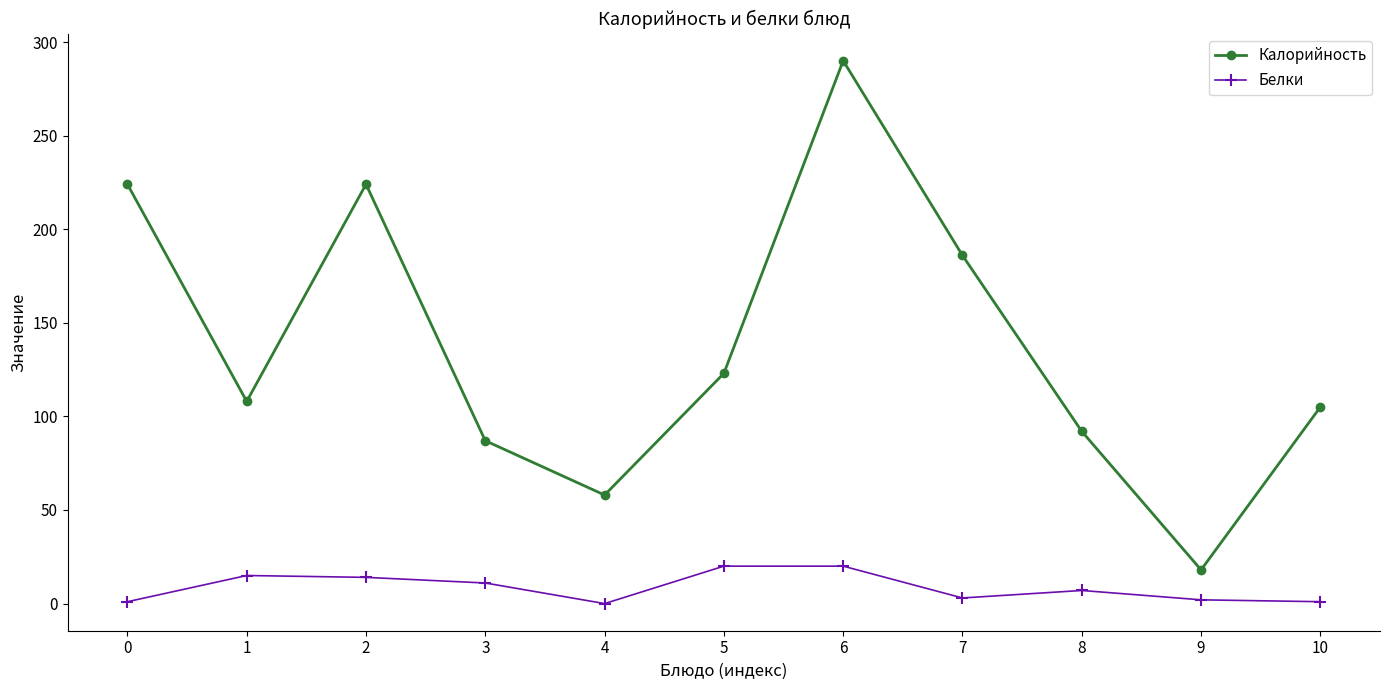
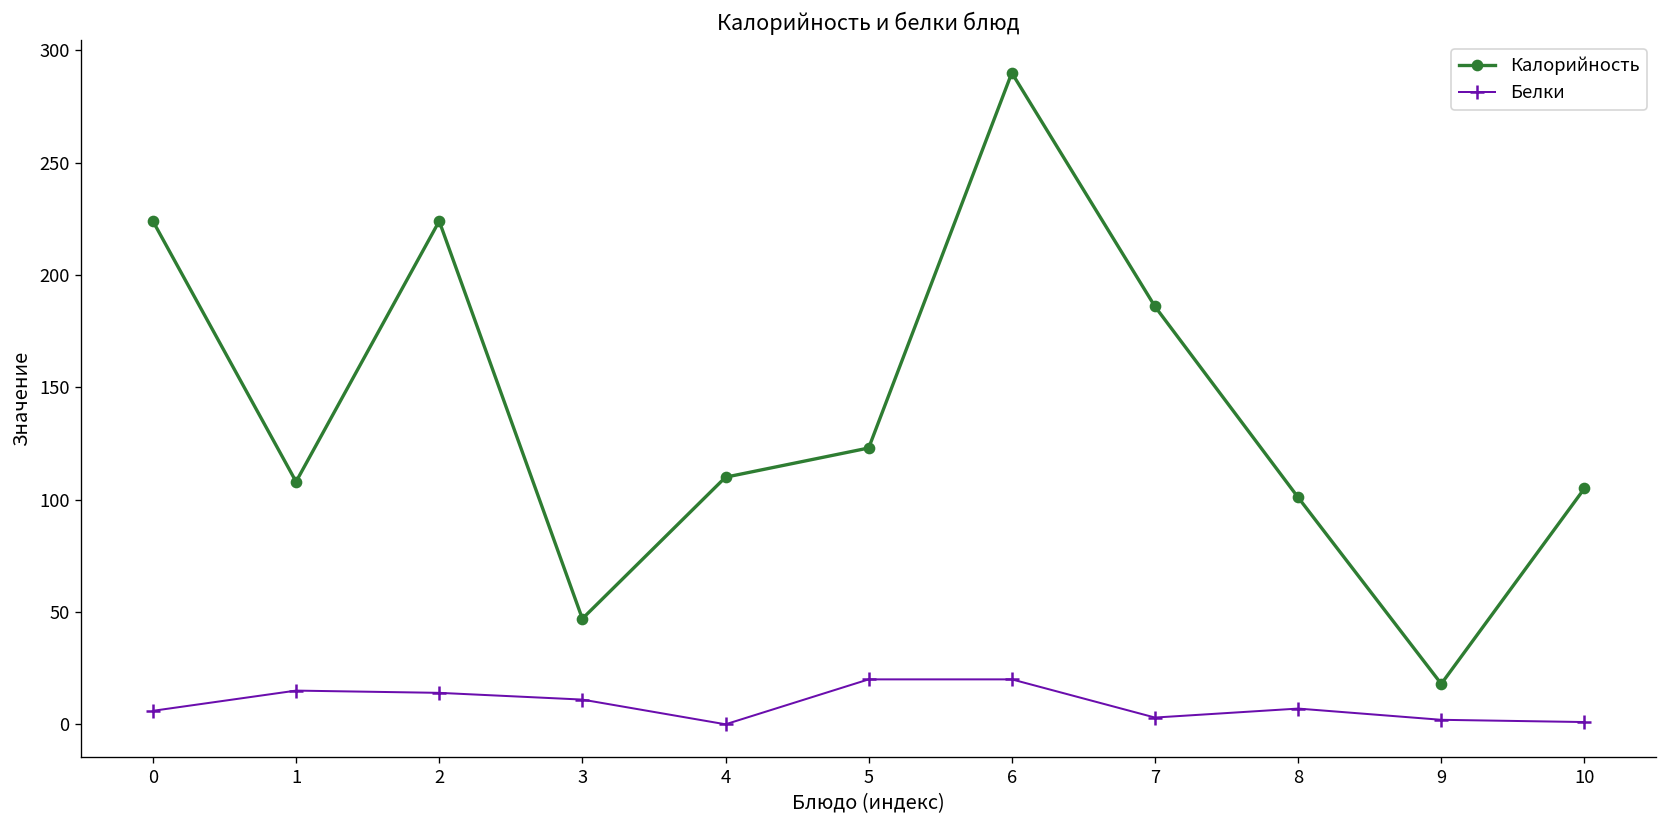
  {
    "Калорийность": {
      "0": 224,
      "1": 108,
      "2": 224,
-     "3": 87,
-     "4": 58,
+     "3": 47,
+     "4": 110,
      "5": 123,
      "6": 290,
      "7": 186,
-     "8": 92,
+     "8": 101,
      "9": 18,
      "10": 105
    },
    "Белки": {
-     "0": 1,
+     "0": 6,
      "1": 15,
      "2": 14,
      "3": 11,
      "4": 0,
      "5": 20,
      "6": 20,
      "7": 3,
      "8": 7,
      "9": 2,
      "10": 1
    }
  }
